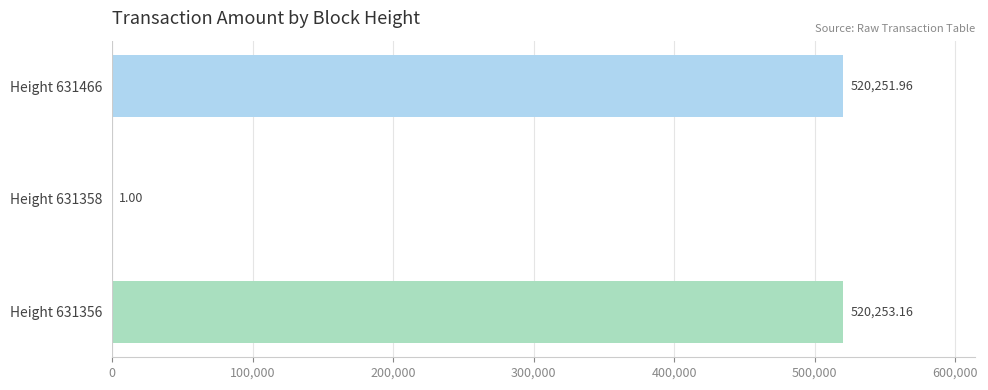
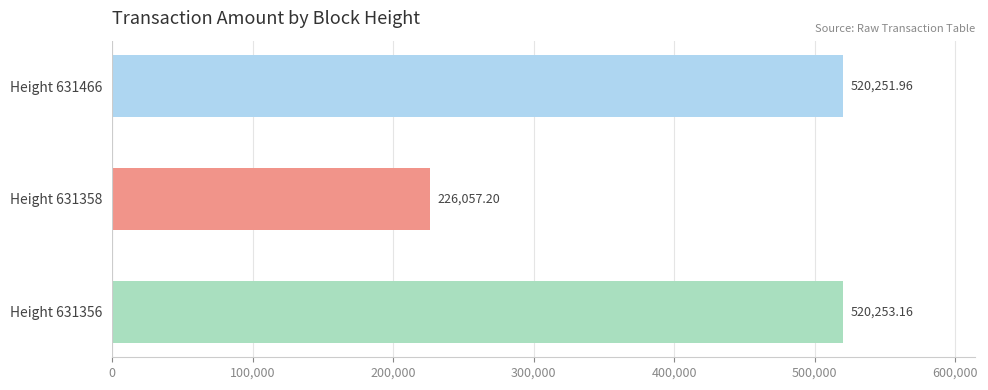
  {
    "Height 631466": "520,251.96",
-   "Height 631358": "1.00",
+   "Height 631358": "226,057.20",
    "Height 631356": "520,253.16"
  }
